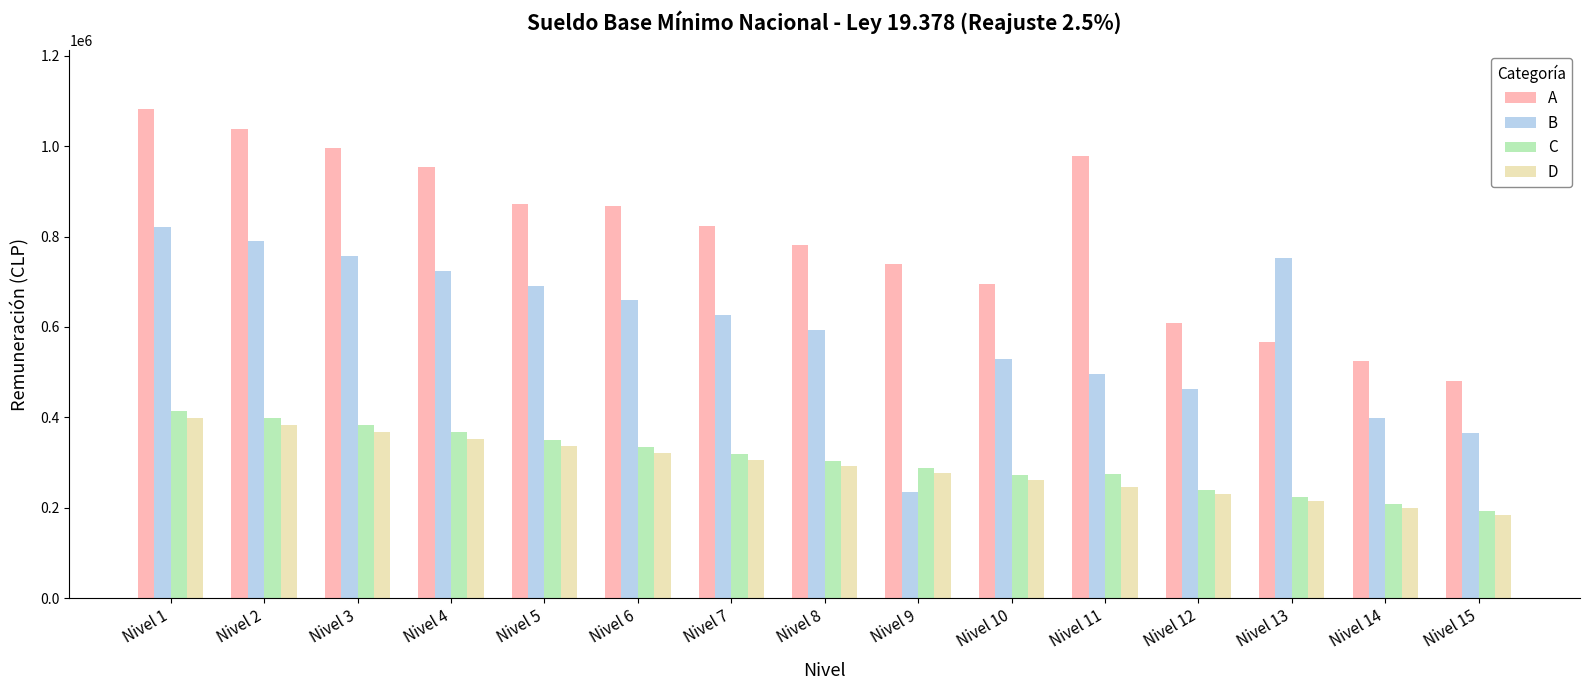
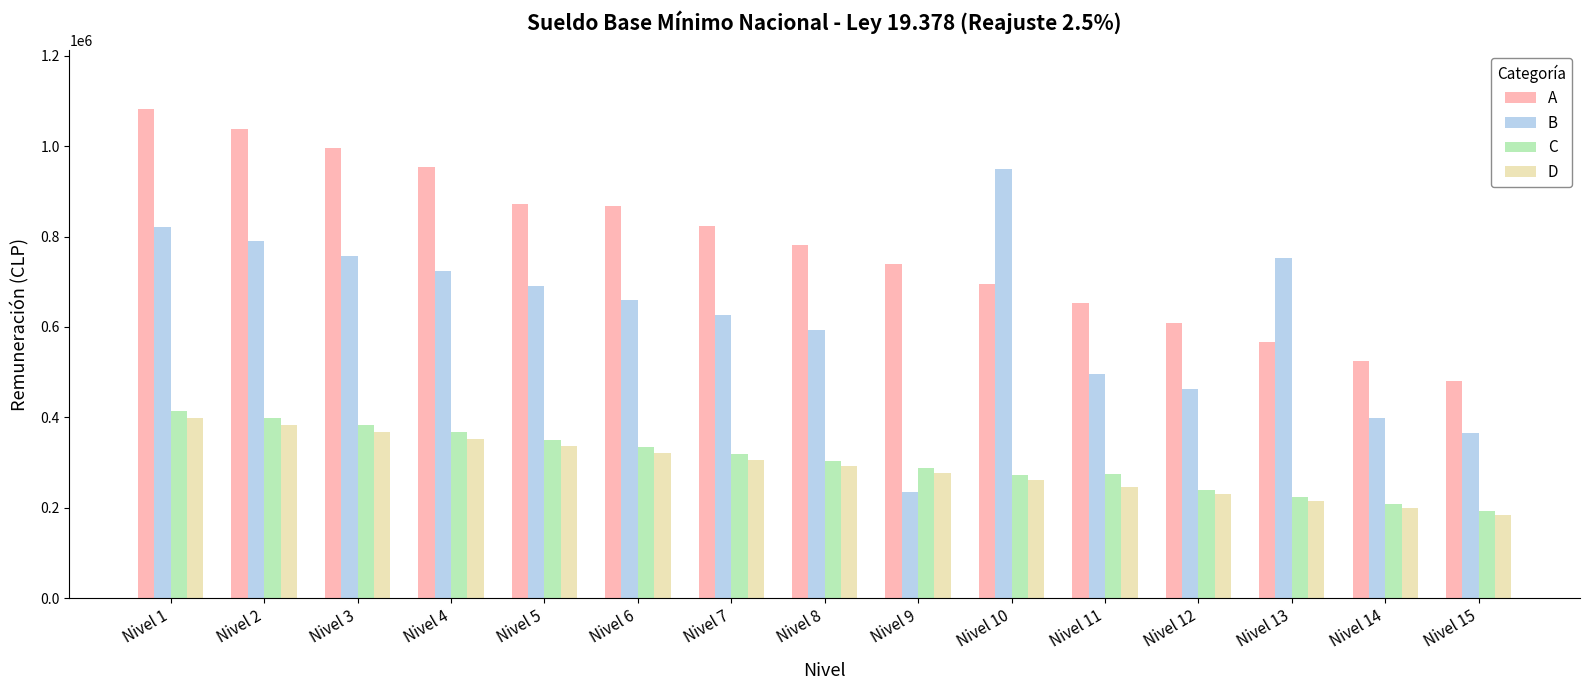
  {
    "A": {
      "Nivel 1": 1080000,
      "Nivel 2": 1040000,
      "Nivel 3": 1000000,
      "Nivel 4": 950000,
      "Nivel 5": 870000,
      "Nivel 6": 870000,
      "Nivel 7": 820000,
      "Nivel 8": 780000,
      "Nivel 9": 740000,
      "Nivel 10": 700000,
-     "Nivel 11": 980000,
+     "Nivel 11": 650000,
      "Nivel 12": 610000,
      "Nivel 13": 570000,
      "Nivel 14": 520000,
      "Nivel 15": 480000
    },
    "B": {
      "Nivel 1": 820000,
      "Nivel 2": 790000,
      "Nivel 3": 760000,
      "Nivel 4": 720000,
      "Nivel 5": 690000,
      "Nivel 6": 660000,
      "Nivel 7": 630000,
      "Nivel 8": 590000,
      "Nivel 9": 240000,
-     "Nivel 10": 530000,
+     "Nivel 10": 950000,
      "Nivel 11": 500000,
      "Nivel 12": 460000,
      "Nivel 13": 750000,
      "Nivel 14": 400000,
      "Nivel 15": 370000
    },
    "C": {
      "Nivel 1": 410000,
      "Nivel 2": 400000,
      "Nivel 3": 380000,
      "Nivel 4": 370000,
      "Nivel 5": 350000,
      "Nivel 6": 340000,
      "Nivel 7": 320000,
      "Nivel 8": 300000,
      "Nivel 9": 290000,
      "Nivel 10": 270000,
      "Nivel 11": 280000,
      "Nivel 12": 240000,
      "Nivel 13": 220000,
      "Nivel 14": 210000,
      "Nivel 15": 190000
    },
    "D": {
      "Nivel 1": 400000,
      "Nivel 2": 380000,
      "Nivel 3": 370000,
      "Nivel 4": 350000,
      "Nivel 5": 340000,
      "Nivel 6": 320000,
      "Nivel 7": 310000,
      "Nivel 8": 290000,
      "Nivel 9": 280000,
      "Nivel 10": 260000,
      "Nivel 11": 250000,
      "Nivel 12": 230000,
      "Nivel 13": 220000,
      "Nivel 14": 200000,
      "Nivel 15": 190000
    }
  }
